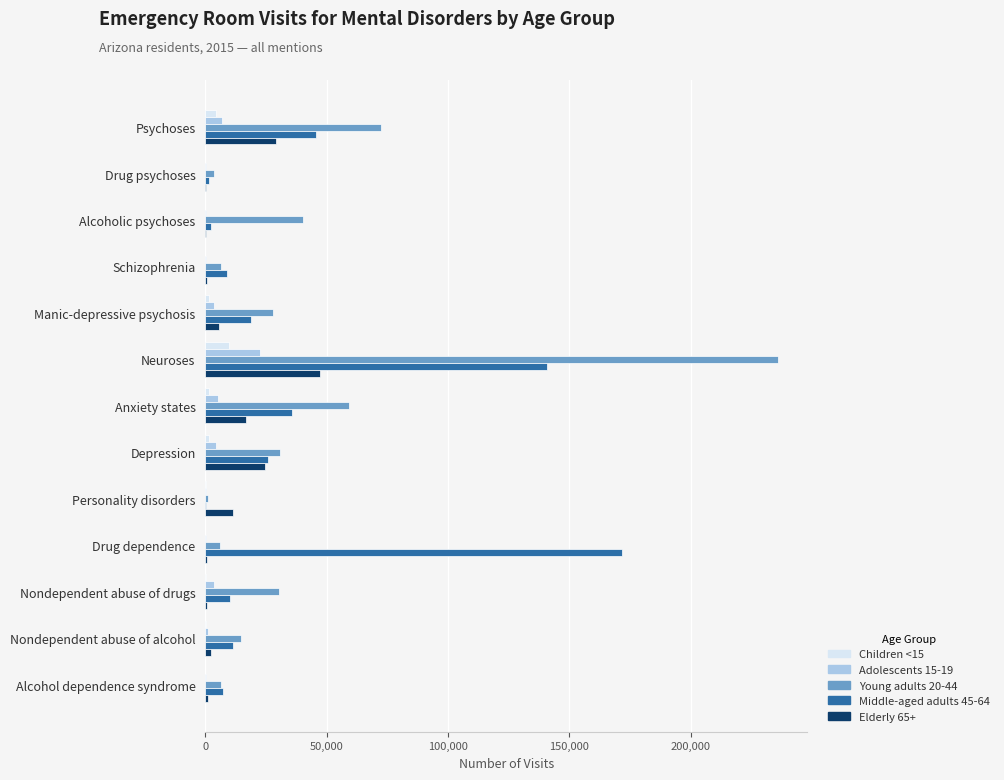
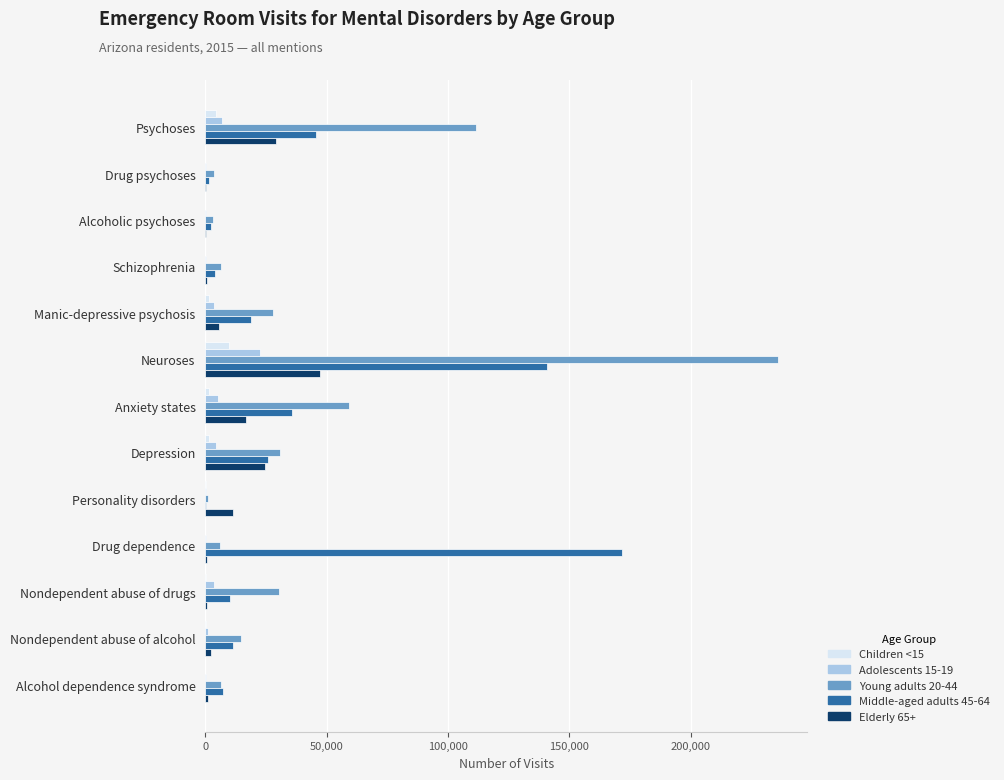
  {
    "Young adults 20-44": {
-     "Psychoses": "72,000",
+     "Psychoses": "111,000",
      "Drug psychoses": "3,000",
-     "Alcoholic psychoses": "40,000",
+     "Alcoholic psychoses": "3,000",
      "Schizophrenia": "6,000",
      "Manic-depressive psychosis": "28,000",
      "Neuroses": "236,000",
      "Anxiety states": "59,000",
      "Depression": "31,000",
      "Personality disorders": "1,000",
      "Drug dependence": "6,000",
      "Nondependent abuse of drugs": "30,000",
      "Nondependent abuse of alcohol": "15,000",
      "Alcohol dependence syndrome": "6,000"
    },
    "Middle-aged adults 45-64": {
      "Psychoses": "45,000",
      "Drug psychoses": "2,000",
      "Alcoholic psychoses": "2,000",
-     "Schizophrenia": "9,000",
+     "Schizophrenia": "4,000",
      "Manic-depressive psychosis": "19,000",
      "Neuroses": "141,000",
      "Anxiety states": "36,000",
      "Depression": "26,000",
      "Drug dependence": "172,000",
      "Nondependent abuse of drugs": "10,000",
      "Nondependent abuse of alcohol": "11,000",
      "Alcohol dependence syndrome": "7,000"
    },
    "Elderly 65+": {
      "Psychoses": "29,000",
      "Manic-depressive psychosis": "6,000",
      "Neuroses": "47,000",
      "Anxiety states": "17,000",
      "Depression": "25,000",
      "Personality disorders": "11,000",
      "Nondependent abuse of alcohol": "2,000",
      "Alcohol dependence syndrome": "1,000"
    }
  }
